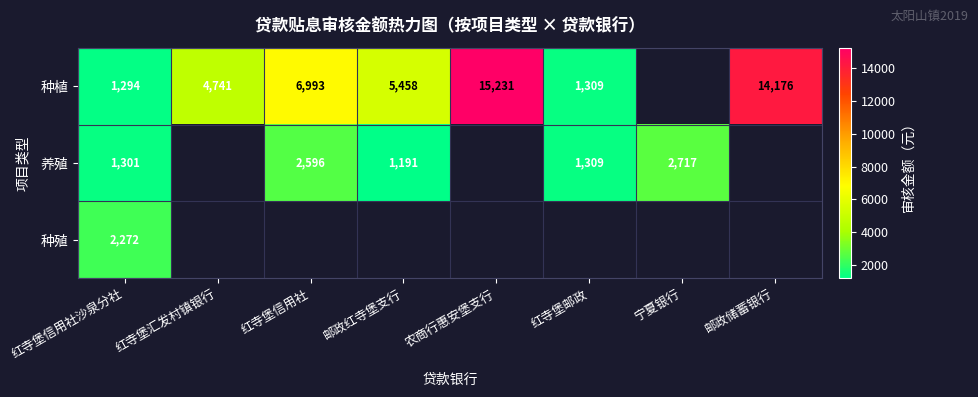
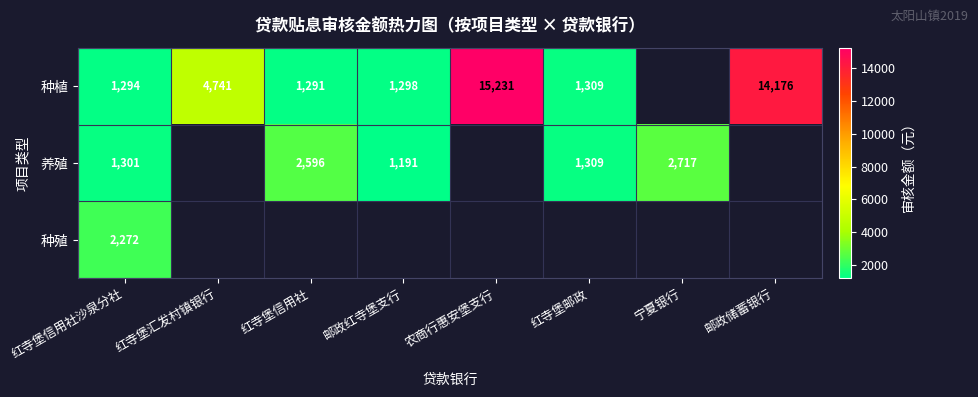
  {
    "种植": {
      "红寺堡信用社沙泉分社": "1,294",
      "红寺堡汇发村镇银行": "4,741",
-     "红寺堡信用社": "6,993",
-     "邮政红寺堡支行": "5,458",
+     "红寺堡信用社": "1,291",
+     "邮政红寺堡支行": "1,298",
      "农商行惠安堡支行": "15,231",
      "红寺堡邮政": "1,309",
      "邮政储蓄银行": "14,176"
    },
    "养殖": {
      "红寺堡信用社沙泉分社": "1,301",
      "红寺堡信用社": "2,596",
      "邮政红寺堡支行": "1,191",
      "红寺堡邮政": "1,309",
      "宁夏银行": "2,717"
    },
    "种殖": {
      "红寺堡信用社沙泉分社": "2,272"
    }
  }
